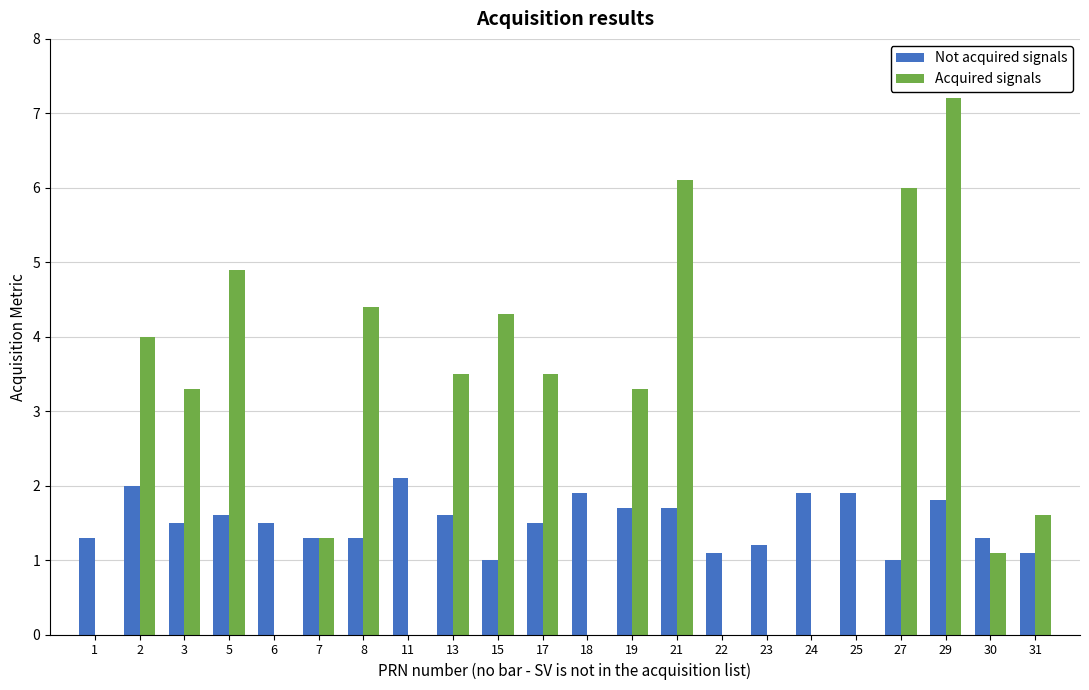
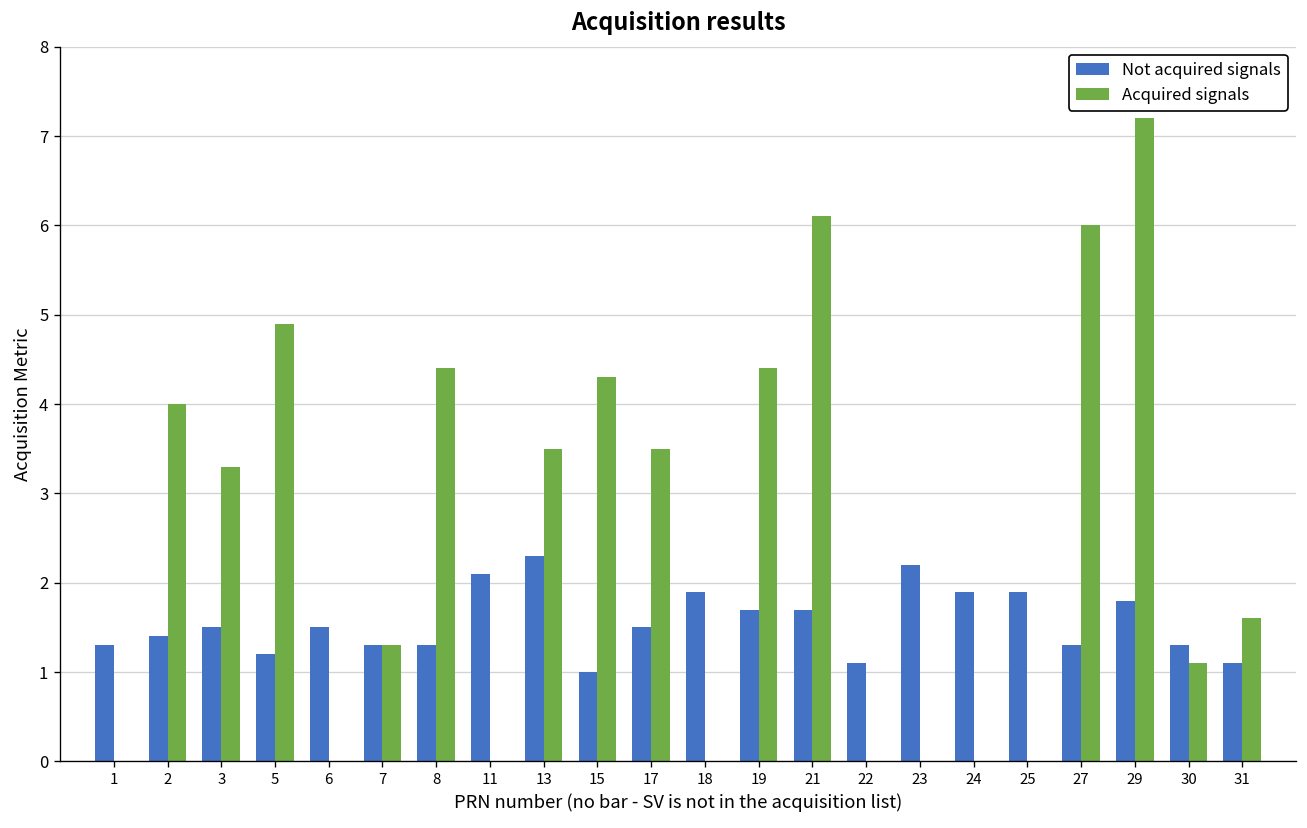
  {
    "Not acquired signals": {
      "1": 1.3,
-     "2": 2.0,
+     "2": 1.4,
      "3": 1.5,
-     "5": 1.6,
+     "5": 1.2,
      "6": 1.5,
      "7": 1.3,
      "8": 1.3,
      "11": 2.1,
-     "13": 1.6,
+     "13": 2.3,
      "15": 1.0,
      "17": 1.5,
      "18": 1.9,
      "19": 1.7,
      "21": 1.7,
      "22": 1.1,
-     "23": 1.2,
+     "23": 2.2,
      "24": 1.9,
      "25": 1.9,
-     "27": 1.0,
+     "27": 1.3,
      "29": 1.8,
      "30": 1.3,
      "31": 1.1
    },
    "Acquired signals": {
      "1": 0.0,
      "2": 4.0,
      "3": 3.3,
      "5": 4.9,
      "6": 0.0,
      "7": 1.3,
      "8": 4.4,
      "11": 0.0,
      "13": 3.5,
      "15": 4.3,
      "17": 3.5,
      "18": 0.0,
-     "19": 3.3,
+     "19": 4.4,
      "21": 6.1,
      "22": 0.0,
      "23": 0.0,
      "24": 0.0,
      "25": 0.0,
      "27": 6.0,
      "29": 7.2,
      "30": 1.1,
      "31": 1.6
    }
  }
